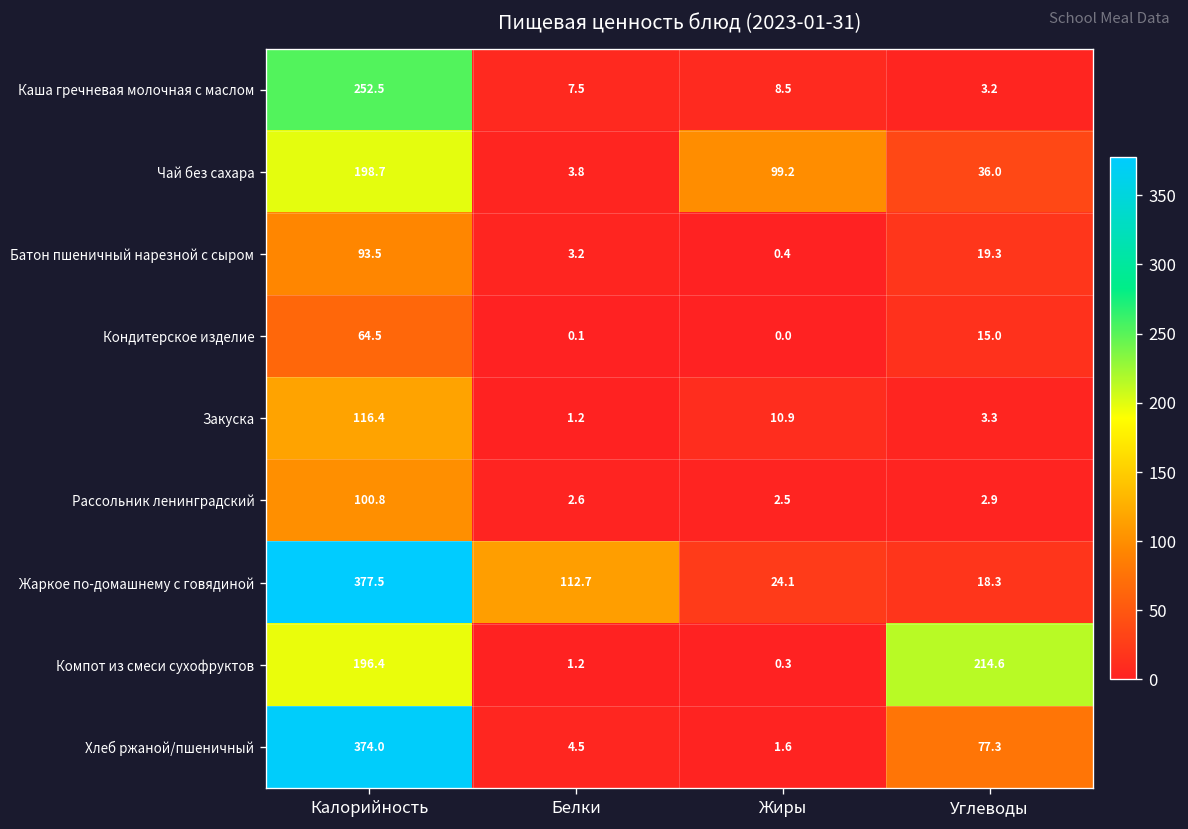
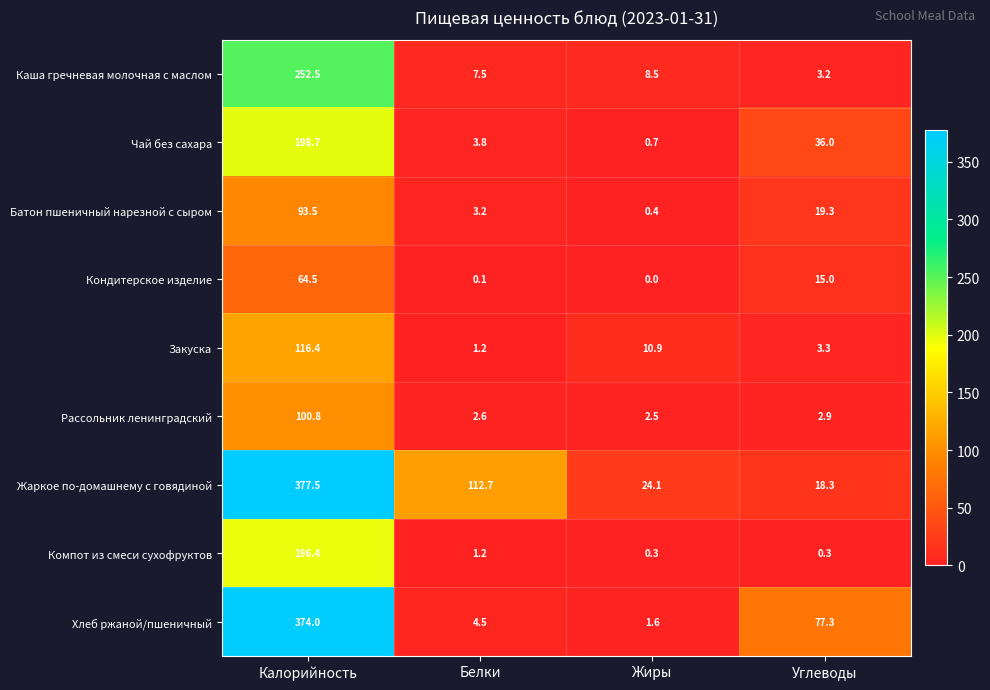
  {
    "Каша гречневая молочная с маслом": {
      "Калорийность": 252.5,
      "Белки": 7.5,
      "Жиры": 8.5,
      "Углеводы": 3.2
    },
    "Чай без сахара": {
      "Калорийность": 198.7,
      "Белки": 3.8,
-     "Жиры": 99.2,
+     "Жиры": 0.7,
      "Углеводы": 36.0
    },
    "Батон пшеничный нарезной с сыром": {
      "Калорийность": 93.5,
      "Белки": 3.2,
      "Жиры": 0.4,
      "Углеводы": 19.3
    },
    "Кондитерское изделие": {
      "Калорийность": 64.5,
      "Белки": 0.1,
      "Жиры": 0.0,
      "Углеводы": 15.0
    },
    "Закуска": {
      "Калорийность": 116.4,
      "Белки": 1.2,
      "Жиры": 10.9,
      "Углеводы": 3.3
    },
    "Рассольник ленинградский": {
      "Калорийность": 100.8,
      "Белки": 2.6,
      "Жиры": 2.5,
      "Углеводы": 2.9
    },
    "Жаркое по-домашнему с говядиной": {
      "Калорийность": 377.5,
      "Белки": 112.7,
      "Жиры": 24.1,
      "Углеводы": 18.3
    },
    "Компот из смеси сухофруктов": {
      "Калорийность": 196.4,
      "Белки": 1.2,
      "Жиры": 0.3,
-     "Углеводы": 214.6
+     "Углеводы": 0.3
    },
    "Хлеб ржаной/пшеничный": {
      "Калорийность": 374.0,
      "Белки": 4.5,
      "Жиры": 1.6,
      "Углеводы": 77.3
    }
  }
